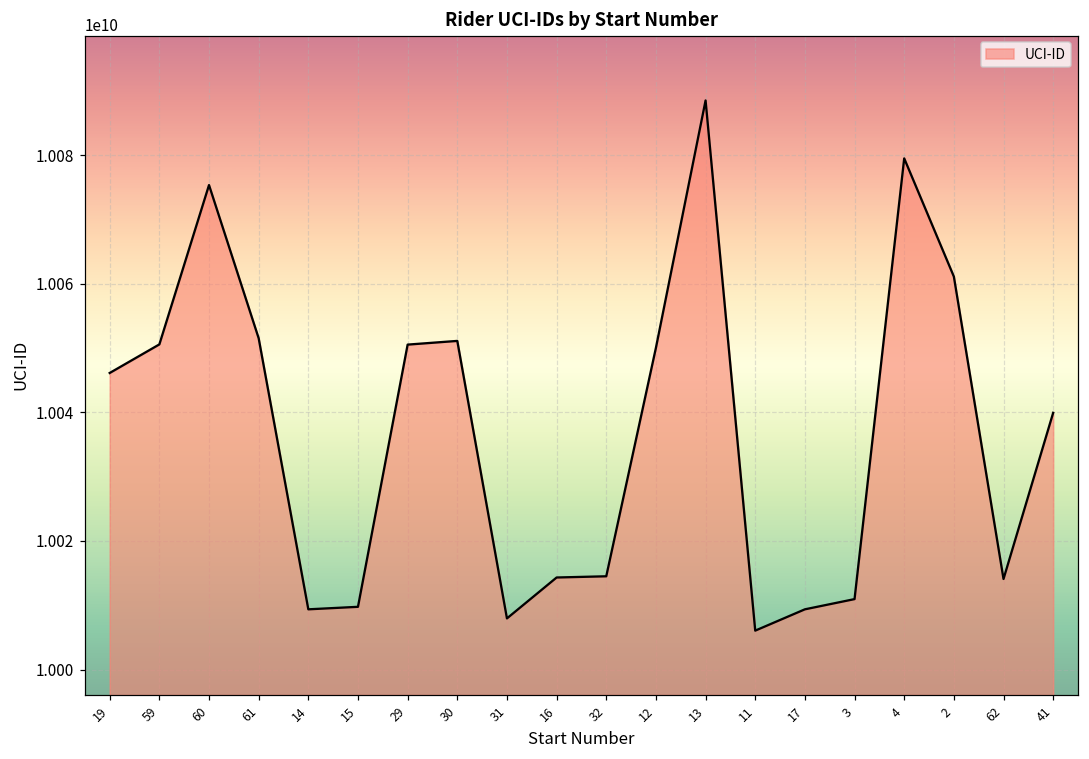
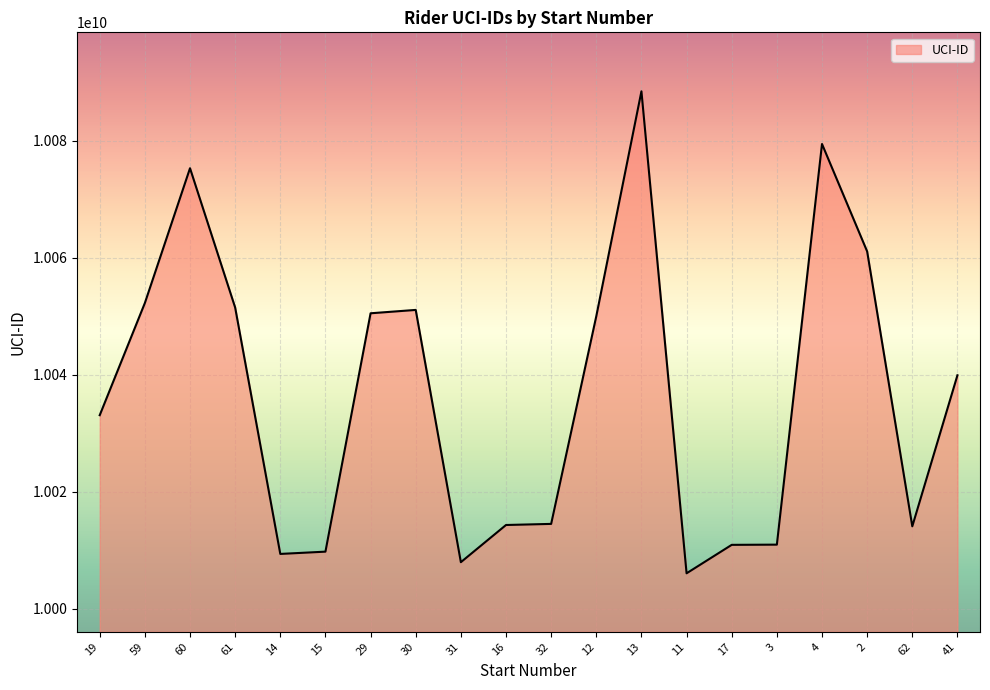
  {
-   "19": 10046000000,
-   "59": 10051000000,
+   "19": 10033000000,
+   "59": 10052000000,
    "60": 10075000000,
    "61": 10052000000,
    "14": 10009000000,
    "15": 10010000000,
    "29": 10051000000,
    "30": 10051000000,
    "31": 10008000000,
    "16": 10014000000,
    "32": 10015000000,
    "12": 10050000000,
    "13": 10088000000,
    "11": 10006000000,
-   "17": 10009000000,
+   "17": 10011000000,
    "3": 10011000000,
    "4": 10079000000,
    "2": 10061000000,
    "62": 10014000000,
    "41": 10040000000
  }
